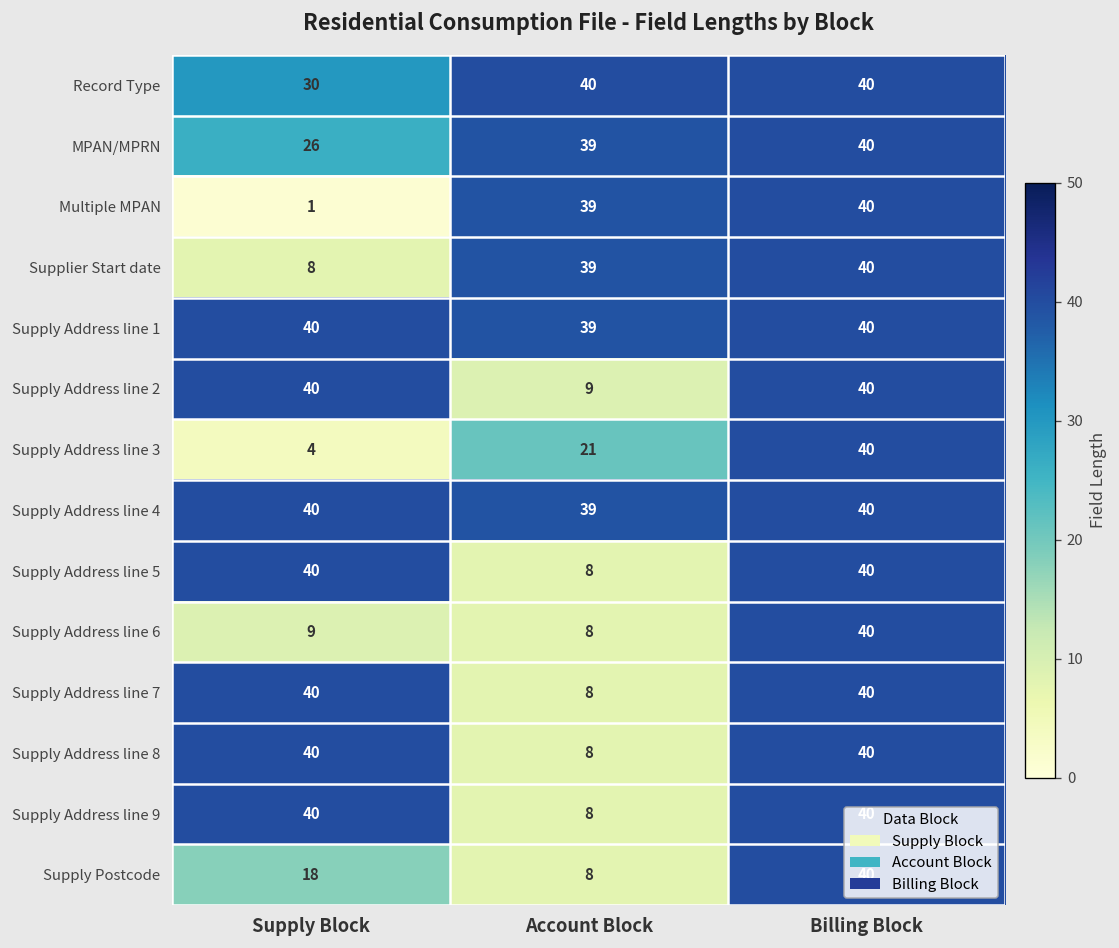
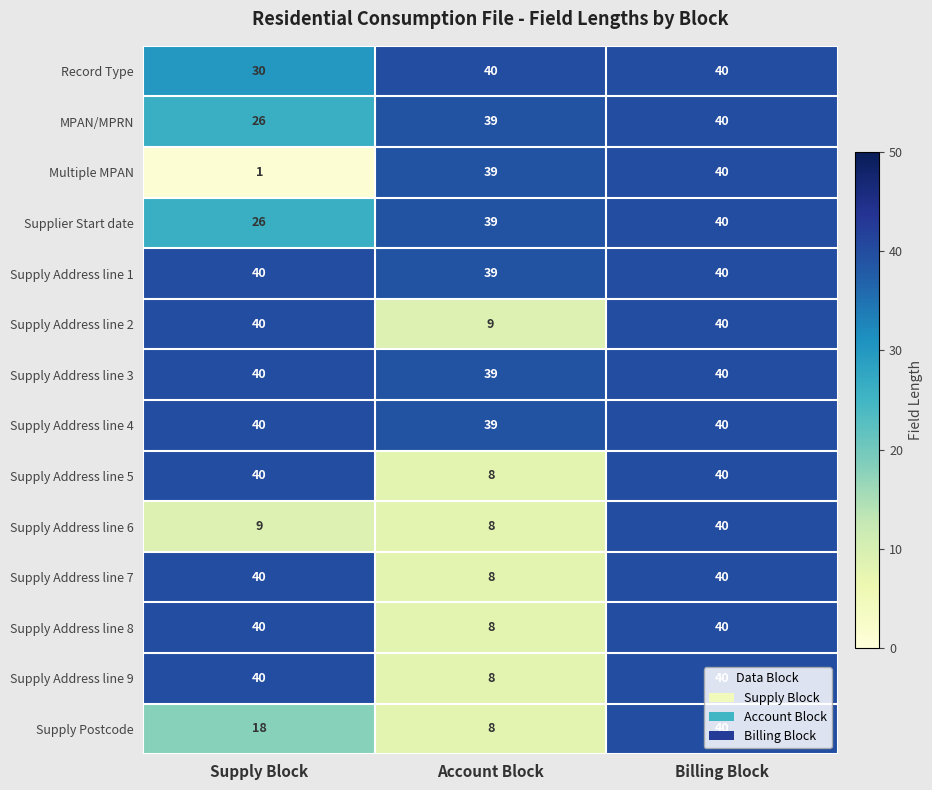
  {
    "Record Type": {
      "Supply Block": 30,
      "Account Block": 40,
      "Billing Block": 40
    },
    "MPAN/MPRN": {
      "Supply Block": 26,
      "Account Block": 39,
      "Billing Block": 40
    },
    "Multiple MPAN": {
      "Supply Block": 1,
      "Account Block": 39,
      "Billing Block": 40
    },
    "Supplier Start date": {
-     "Supply Block": 8,
+     "Supply Block": 26,
      "Account Block": 39,
      "Billing Block": 40
    },
    "Supply Address line 1": {
      "Supply Block": 40,
      "Account Block": 39,
      "Billing Block": 40
    },
    "Supply Address line 2": {
      "Supply Block": 40,
      "Account Block": 9,
      "Billing Block": 40
    },
    "Supply Address line 3": {
-     "Supply Block": 4,
-     "Account Block": 21,
+     "Supply Block": 40,
+     "Account Block": 39,
      "Billing Block": 40
    },
    "Supply Address line 4": {
      "Supply Block": 40,
      "Account Block": 39,
      "Billing Block": 40
    },
    "Supply Address line 5": {
      "Supply Block": 40,
      "Account Block": 8,
      "Billing Block": 40
    },
    "Supply Address line 6": {
      "Supply Block": 9,
      "Account Block": 8,
      "Billing Block": 40
    },
    "Supply Address line 7": {
      "Supply Block": 40,
      "Account Block": 8,
      "Billing Block": 40
    },
    "Supply Address line 8": {
      "Supply Block": 40,
      "Account Block": 8,
      "Billing Block": 40
    },
    "Supply Address line 9": {
      "Supply Block": 40,
      "Account Block": 8
    },
    "Supply Postcode": {
      "Supply Block": 18,
      "Account Block": 8
    }
  }
